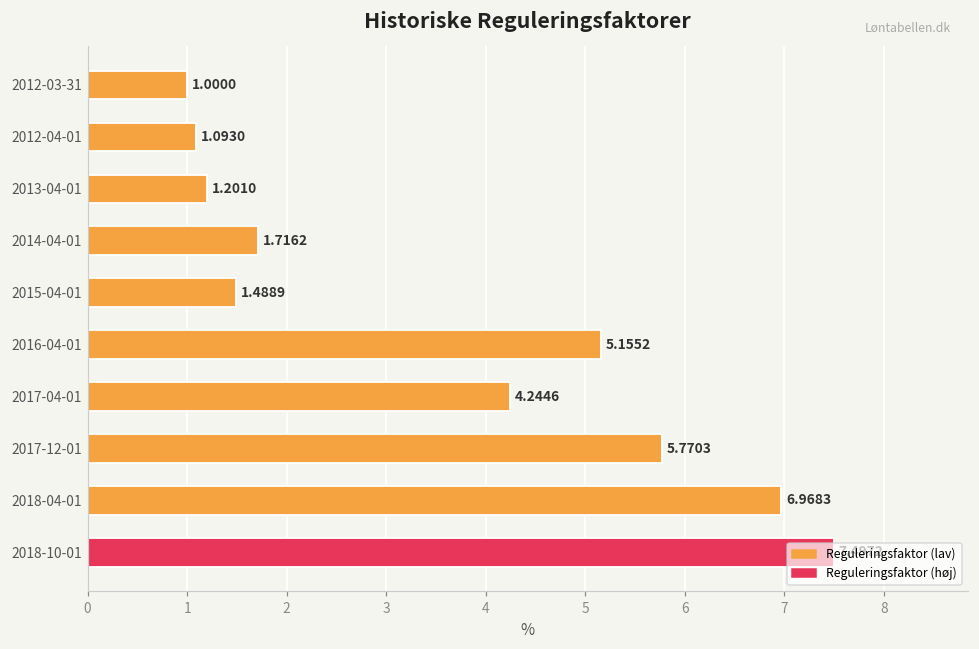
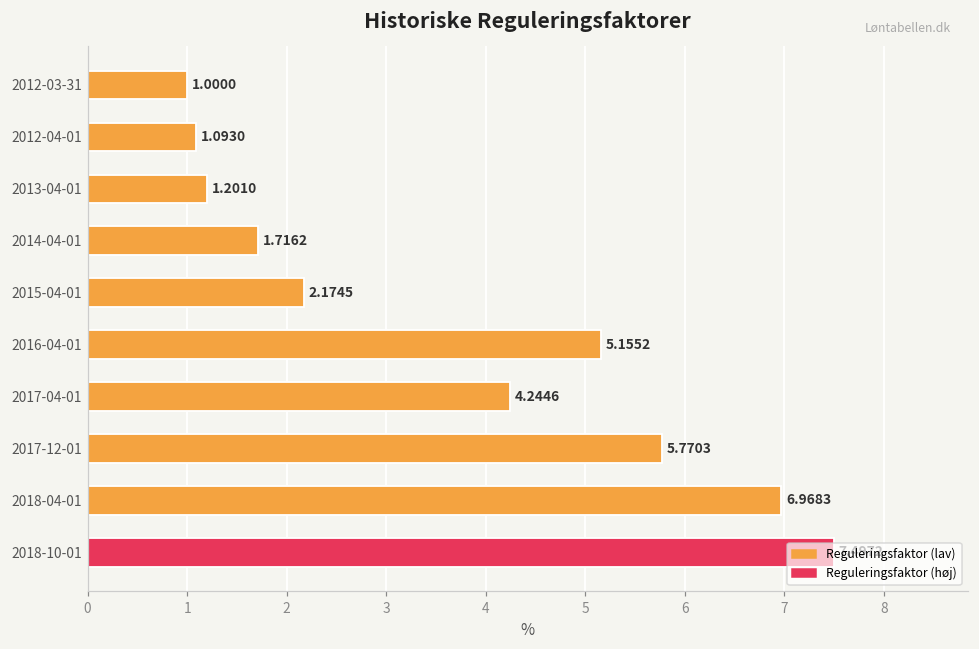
  {
    "2012-03-31": 1.0000,
    "2012-04-01": 1.0930,
    "2013-04-01": 1.2010,
    "2014-04-01": 1.7162,
-   "2015-04-01": 1.4889,
+   "2015-04-01": 2.1745,
    "2016-04-01": 5.1552,
    "2017-04-01": 4.2446,
    "2017-12-01": 5.7703,
    "2018-04-01": 6.9683
  }
